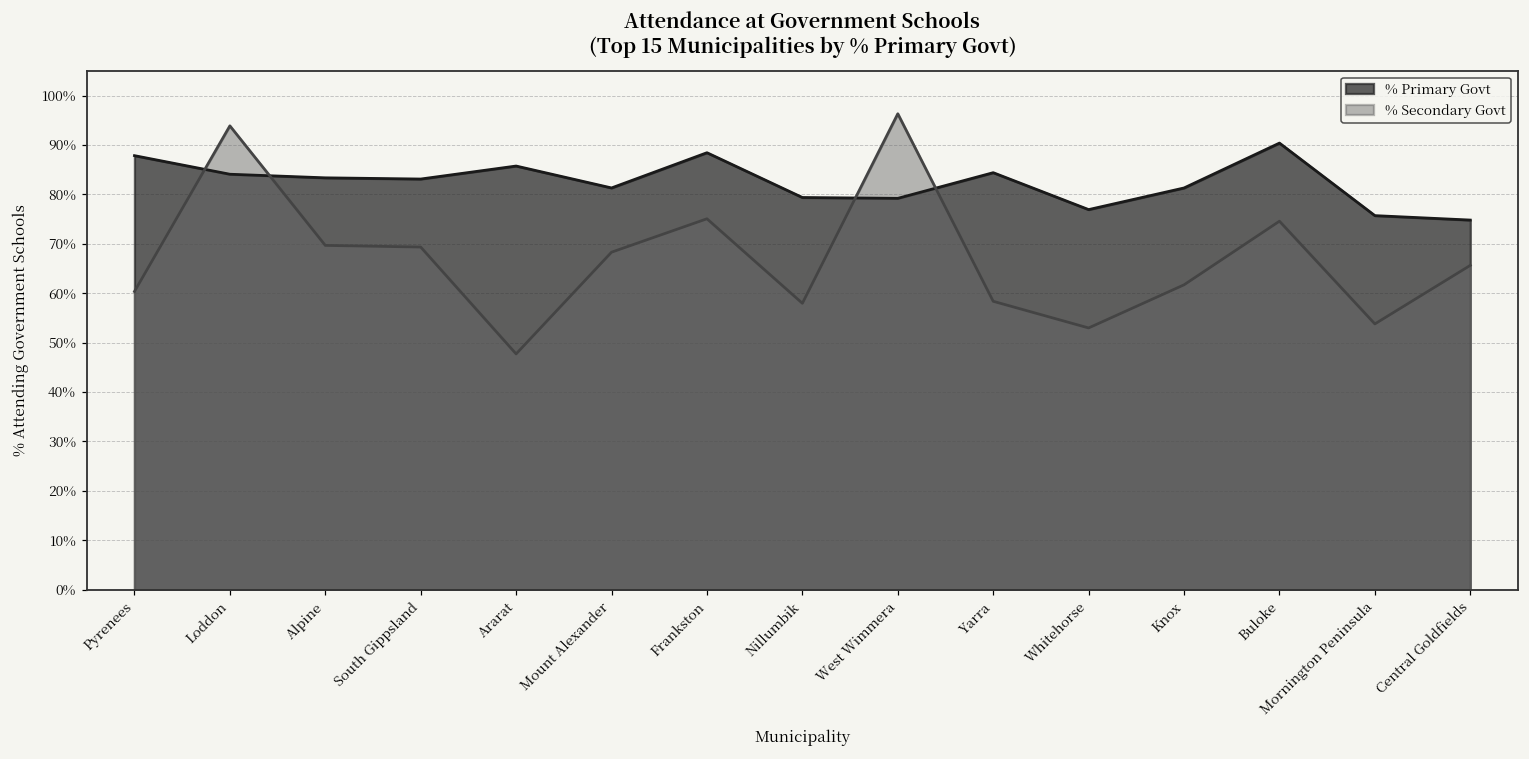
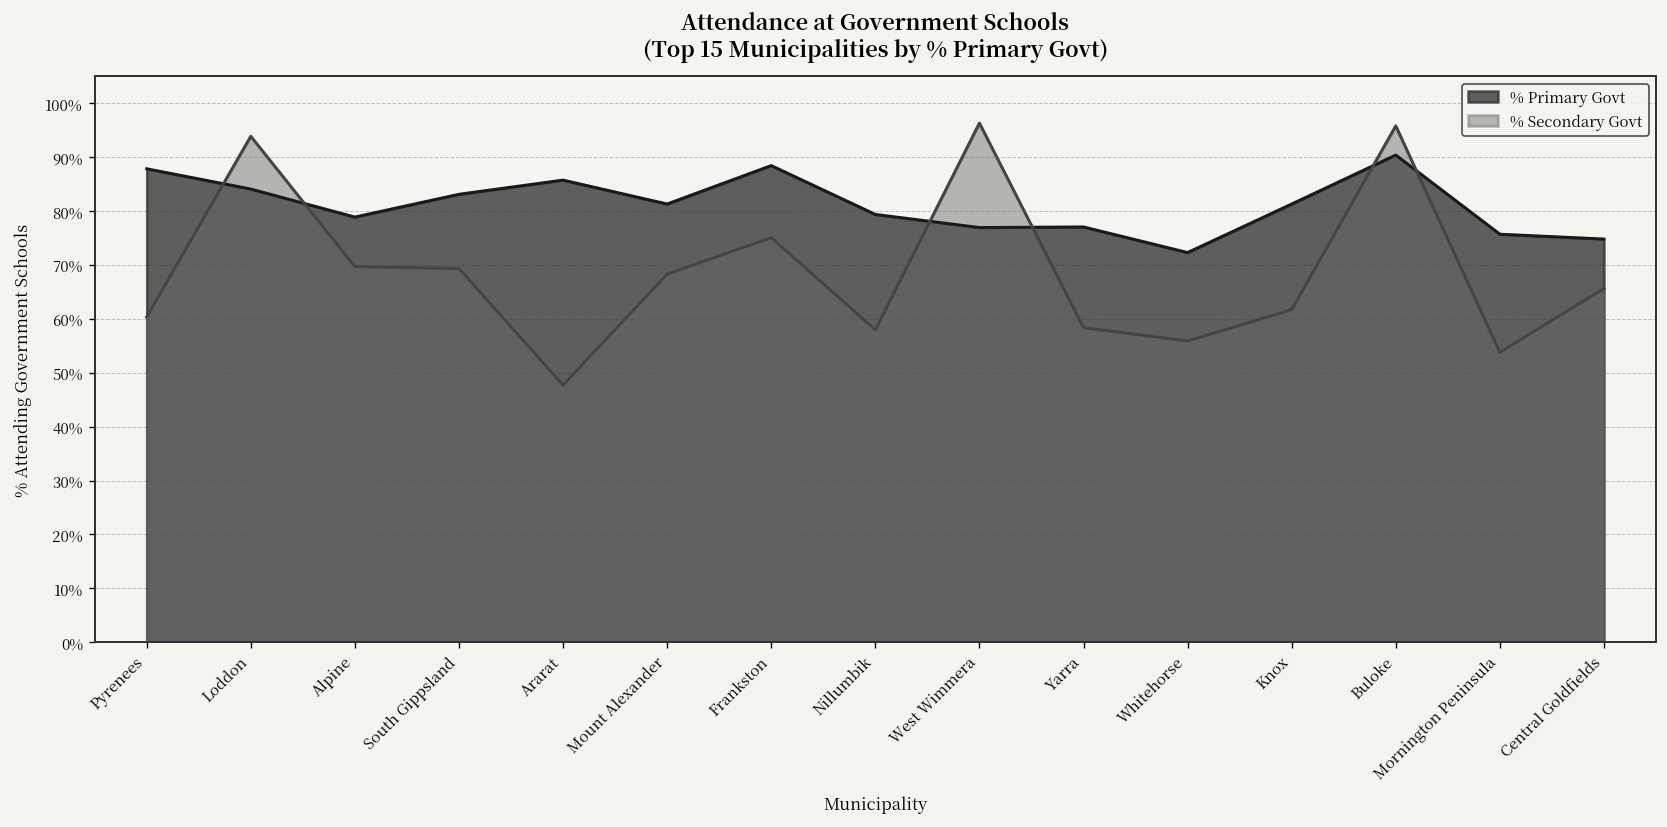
  {
    "% Primary Govt": {
      "Pyrenees": "88%",
      "Loddon": "84%",
-     "Alpine": "83%",
+     "Alpine": "79%",
      "South Gippsland": "83%",
      "Ararat": "86%",
      "Mount Alexander": "81%",
      "Frankston": "88%",
      "Nillumbik": "79%",
-     "West Wimmera": "79%",
-     "Yarra": "84%",
-     "Whitehorse": "77%",
+     "West Wimmera": "77%",
+     "Yarra": "77%",
+     "Whitehorse": "72%",
      "Knox": "81%",
      "Buloke": "90%",
      "Mornington Peninsula": "76%",
      "Central Goldfields": "75%"
    },
    "% Secondary Govt": {
      "Pyrenees": "60%",
      "Loddon": "94%",
      "Alpine": "70%",
      "South Gippsland": "69%",
      "Ararat": "48%",
      "Mount Alexander": "68%",
      "Frankston": "75%",
      "Nillumbik": "58%",
      "West Wimmera": "96%",
      "Yarra": "58%",
-     "Whitehorse": "53%",
+     "Whitehorse": "56%",
      "Knox": "62%",
-     "Buloke": "75%",
+     "Buloke": "96%",
      "Mornington Peninsula": "54%",
      "Central Goldfields": "66%"
    }
  }
